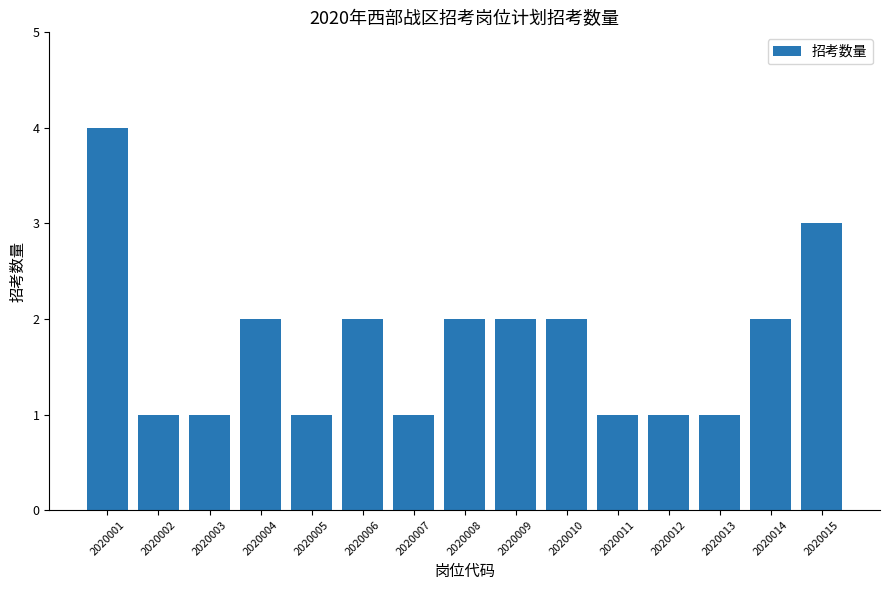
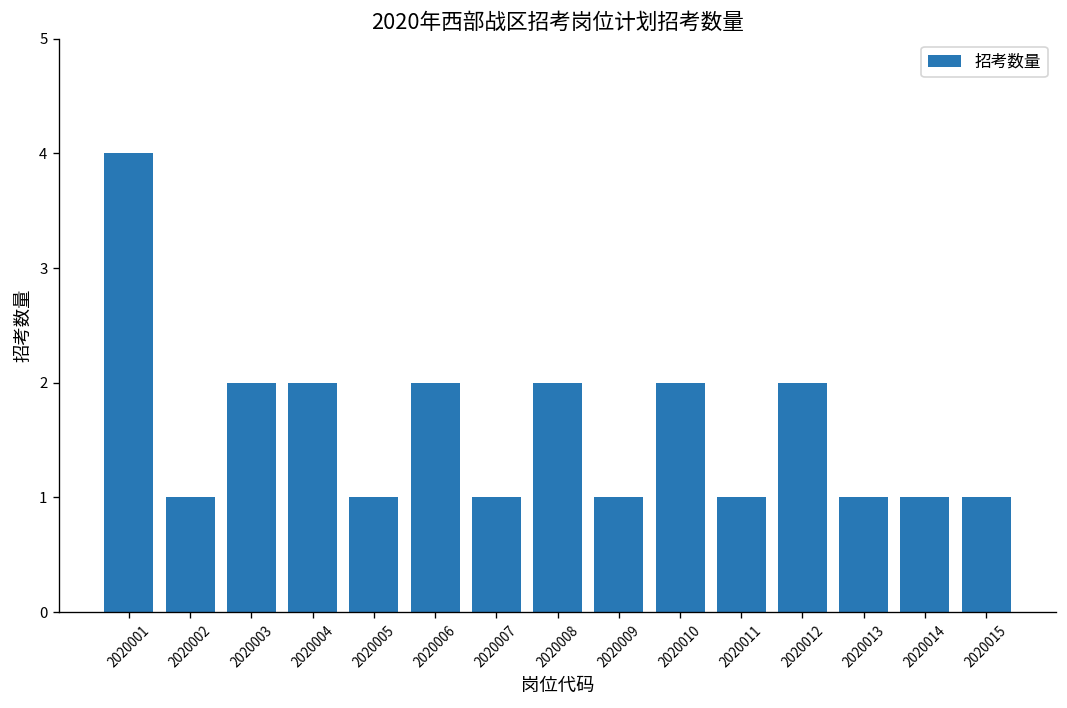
  {
    "2020001": 4,
    "2020002": 1,
-   "2020003": 1,
+   "2020003": 2,
    "2020004": 2,
    "2020005": 1,
    "2020006": 2,
    "2020007": 1,
    "2020008": 2,
-   "2020009": 2,
+   "2020009": 1,
    "2020010": 2,
    "2020011": 1,
-   "2020012": 1,
+   "2020012": 2,
    "2020013": 1,
-   "2020014": 2,
-   "2020015": 3
+   "2020014": 1,
+   "2020015": 1
  }
